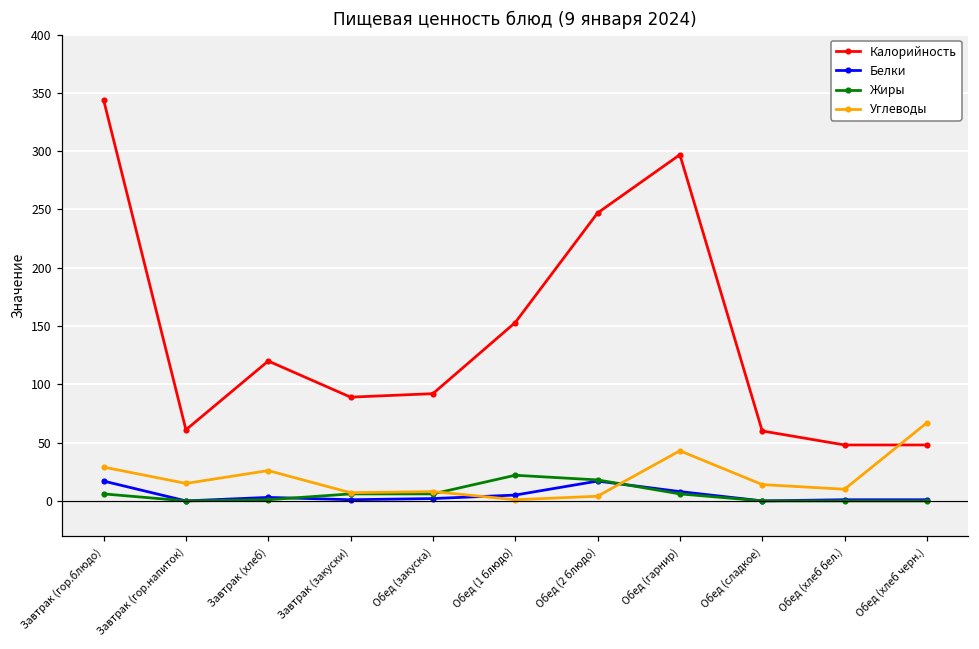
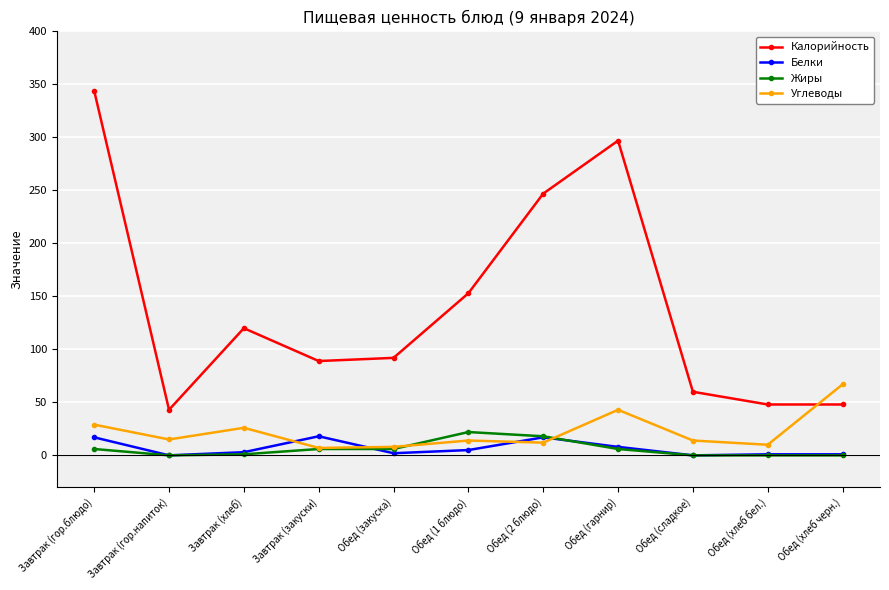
  {
    "Калорийность": {
      "Завтрак (гор.блюдо)": 344,
-     "Завтрак (гор.напиток)": 61,
+     "Завтрак (гор.напиток)": 43,
      "Завтрак (хлеб)": 120,
      "Завтрак (закуски)": 89,
      "Обед (закуска)": 92,
      "Обед (1 блюдо)": 153,
      "Обед (2 блюдо)": 247,
      "Обед (гарнир)": 297,
      "Обед (сладкое)": 60,
      "Обед (хлеб бел.)": 48,
      "Обед (хлеб черн.)": 48
    },
    "Белки": {
      "Завтрак (гор.блюдо)": 17,
-     "Завтрак (закуски)": 1,
+     "Завтрак (закуски)": 18,
      "Обед (закуска)": 2,
      "Обед (1 блюдо)": 5
    },
    "Жиры": {
      "Завтрак (гор.блюдо)": 6,
      "Обед (1 блюдо)": 22
    },
    "Углеводы": {
      "Завтрак (гор.блюдо)": 29,
      "Завтрак (гор.напиток)": 15,
      "Завтрак (хлеб)": 26,
-     "Обед (1 блюдо)": 1,
-     "Обед (2 блюдо)": 4,
+     "Обед (1 блюдо)": 14,
+     "Обед (2 блюдо)": 12,
      "Обед (гарнир)": 43,
      "Обед (сладкое)": 14,
      "Обед (хлеб бел.)": 10,
      "Обед (хлеб черн.)": 67
    }
  }
